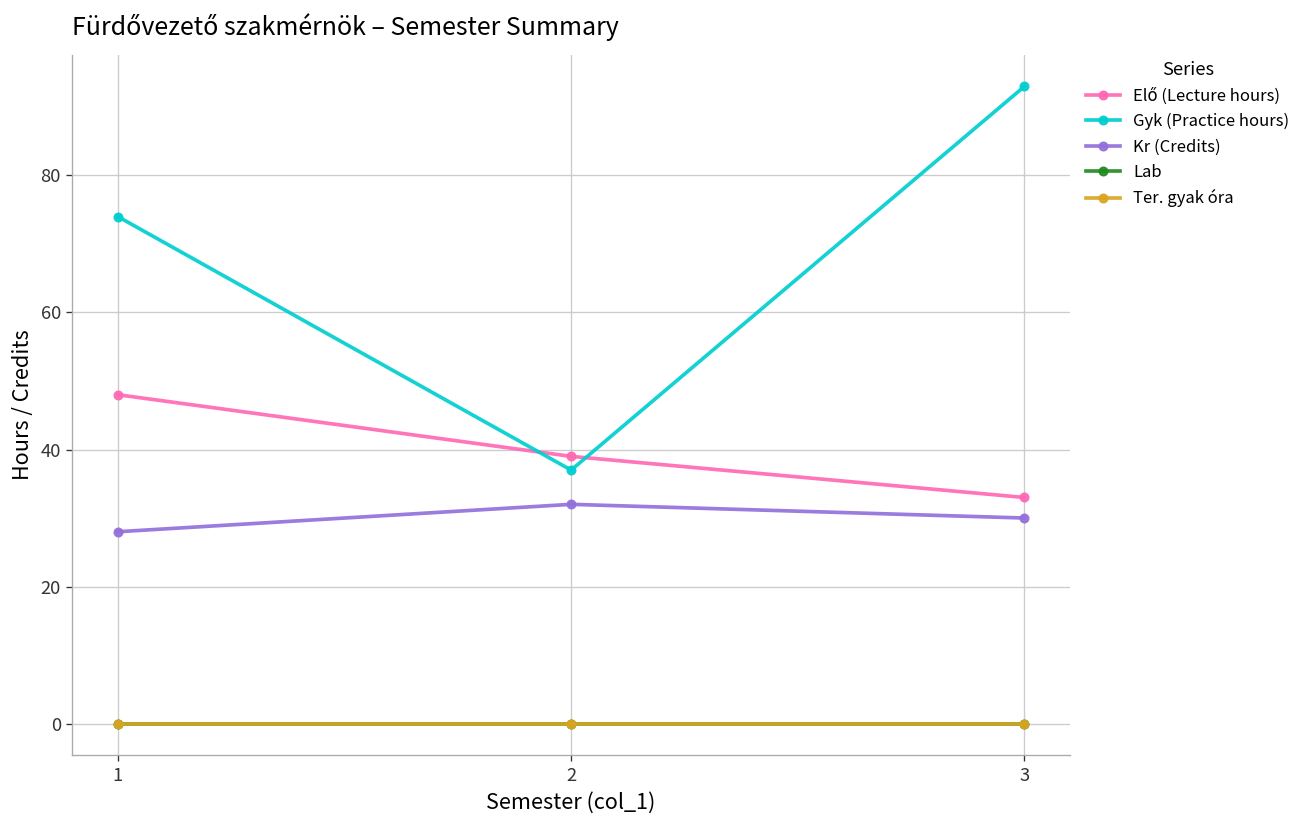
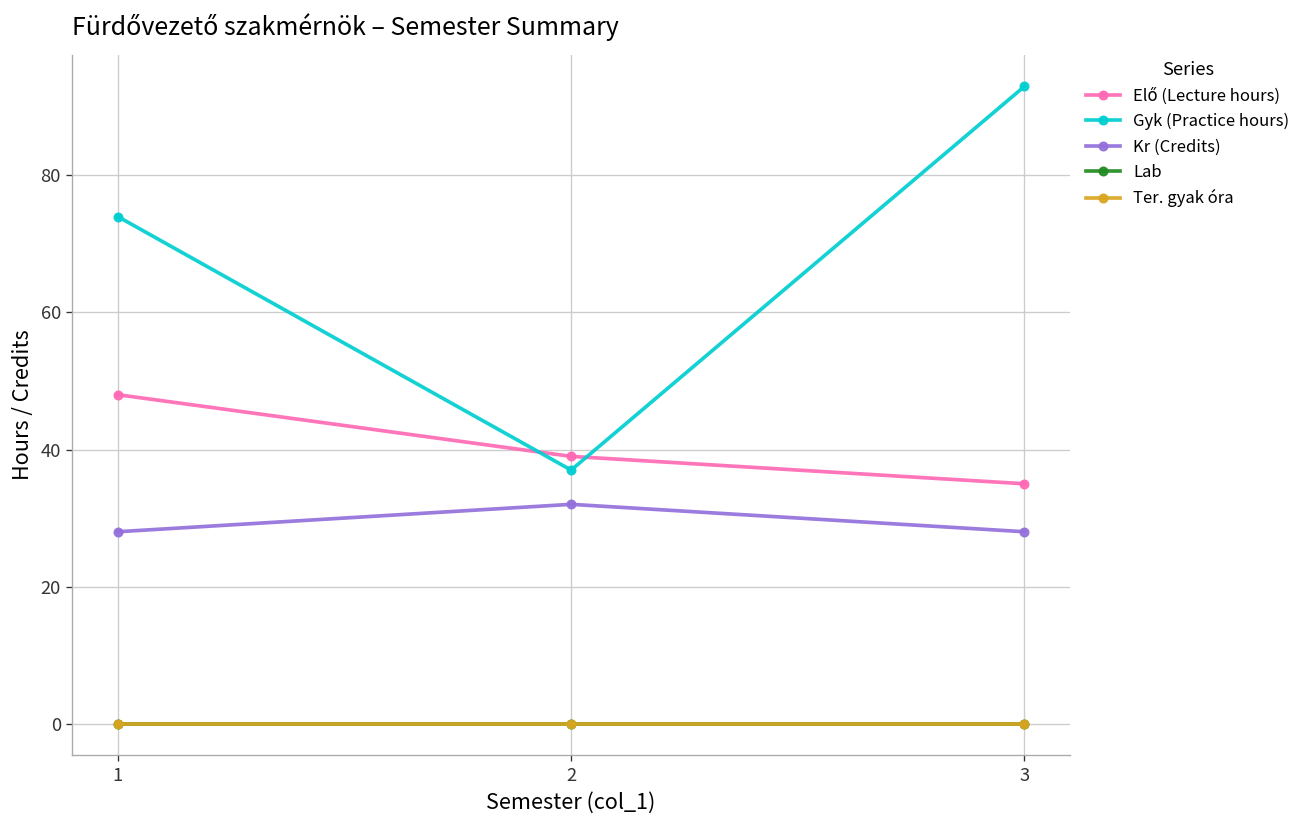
  {
    "Elő (Lecture hours)": {
      "1": 48,
      "2": 39,
-     "3": 33
+     "3": 35
    },
    "Gyk (Practice hours)": {
      "1": 74,
      "2": 37,
      "3": 93
    },
    "Kr (Credits)": {
      "1": 28,
      "2": 32,
-     "3": 30
+     "3": 28
    },
    "Ter. gyak óra": {
      "1": 0,
      "2": 0,
      "3": 0
    }
  }
